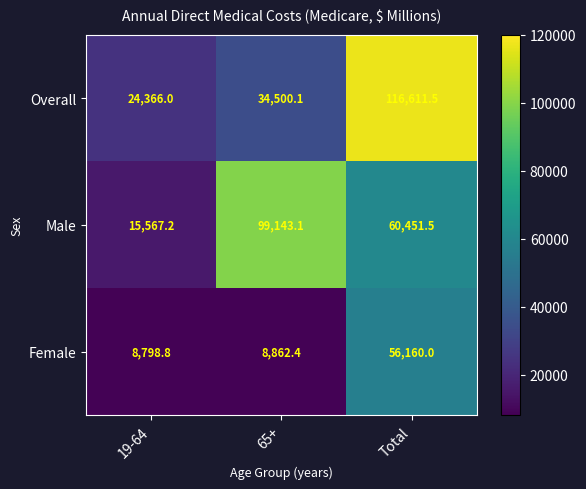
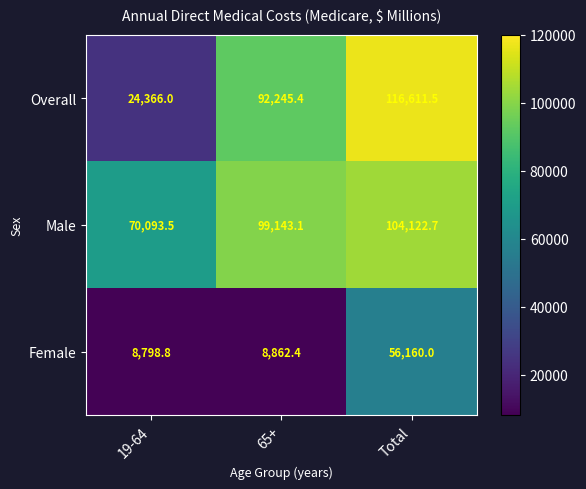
  {
    "Overall": {
      "19-64": "24,366.0",
-     "65+": "34,500.1"
+     "65+": "92,245.4"
    },
    "Male": {
-     "19-64": "15,567.2",
+     "19-64": "70,093.5",
      "65+": "99,143.1",
-     "Total": "60,451.5"
+     "Total": "104,122.7"
    },
    "Female": {
      "19-64": "8,798.8",
      "65+": "8,862.4",
      "Total": "56,160.0"
    }
  }
